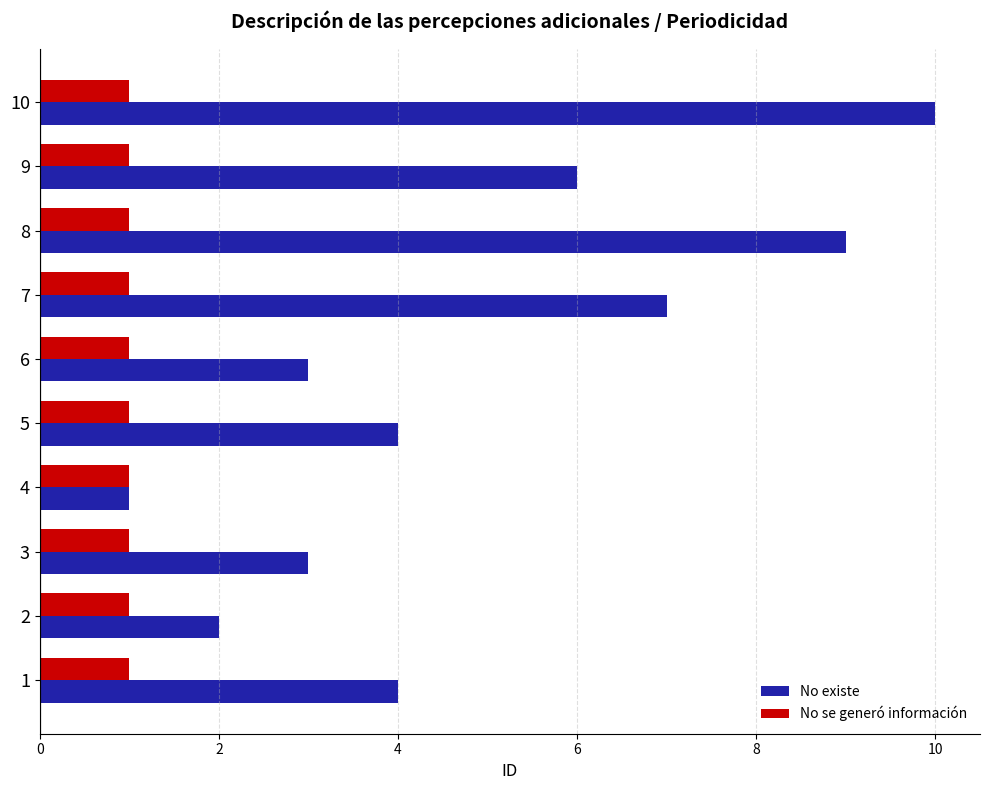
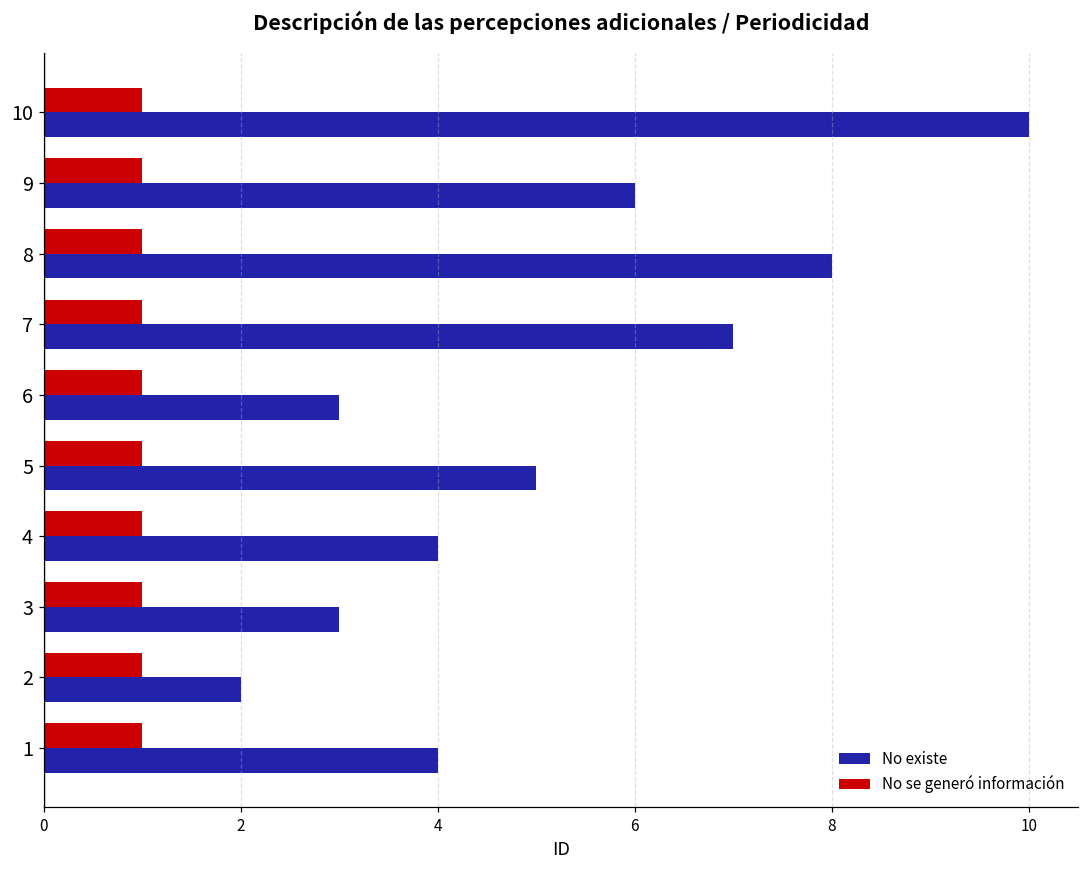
  {
    "No existe": {
      "10": 10,
      "9": 6,
-     "8": 9,
+     "8": 8,
      "7": 7,
      "6": 3,
-     "5": 4,
-     "4": 1,
+     "5": 5,
+     "4": 4,
      "3": 3,
      "2": 2,
      "1": 4
    },
    "No se generó información": {
      "10": 1,
      "9": 1,
      "8": 1,
      "7": 1,
      "6": 1,
      "5": 1,
      "4": 1,
      "3": 1,
      "2": 1,
      "1": 1
    }
  }
